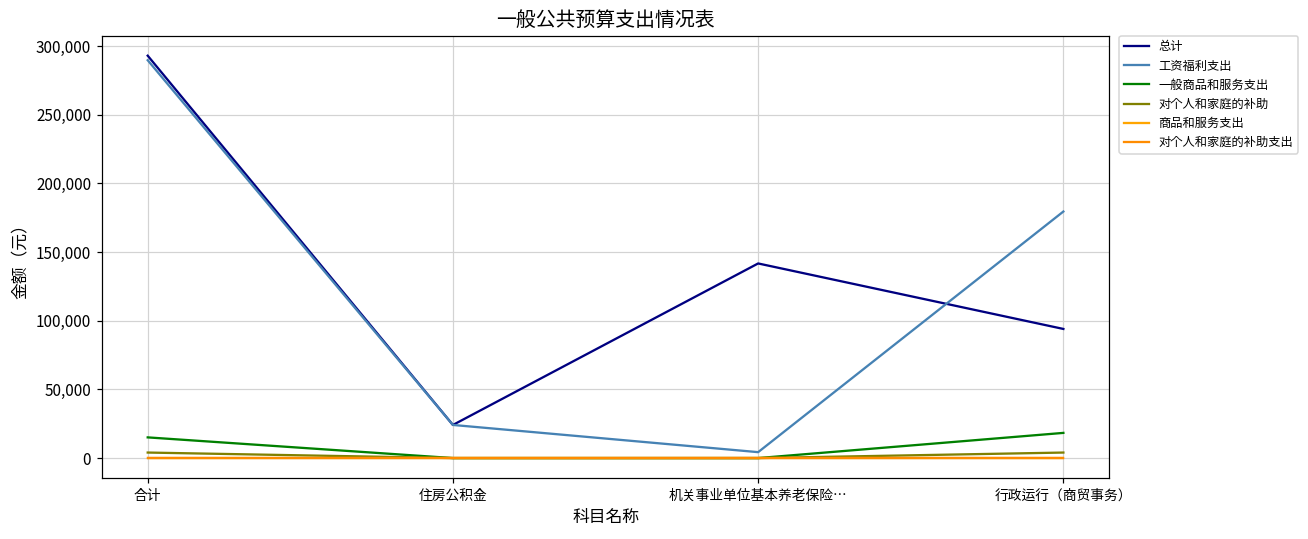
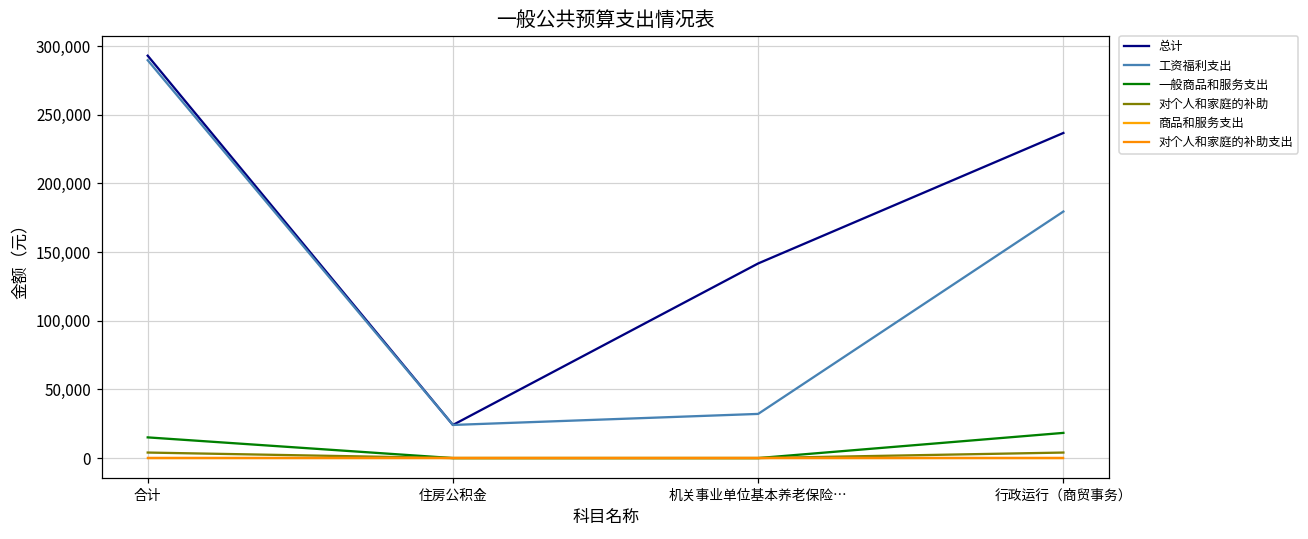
  {
    "总计": {
      "合计": "293,000",
      "机关事业单位基本养老保险…": "142,000",
-     "行政运行（商贸事务）": "94,000"
+     "行政运行（商贸事务）": "237,000"
    },
    "工资福利支出": {
      "合计": "290,000",
-     "机关事业单位基本养老保险…": "4,000",
+     "机关事业单位基本养老保险…": "32,000",
      "行政运行（商贸事务）": "180,000"
    },
    "一般商品和服务支出": {
      "合计": "15,000",
      "行政运行（商贸事务）": "18,000"
    },
    "对个人和家庭的补助": {
      "合计": "4,000",
      "行政运行（商贸事务）": "4,000"
    },
    "对个人和家庭的补助支出": {
      "合计": "0",
      "行政运行（商贸事务）": "0"
    }
  }
